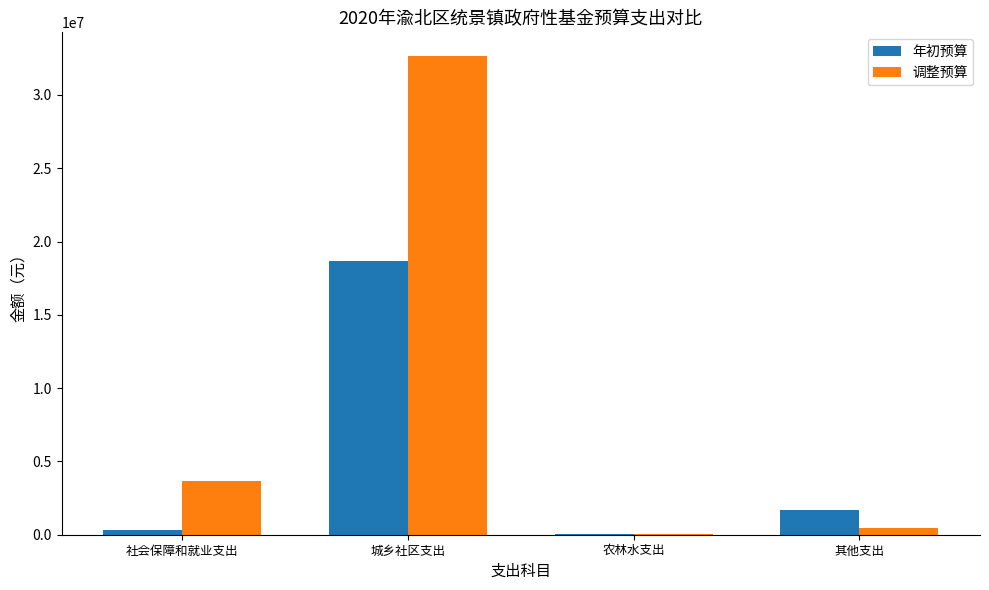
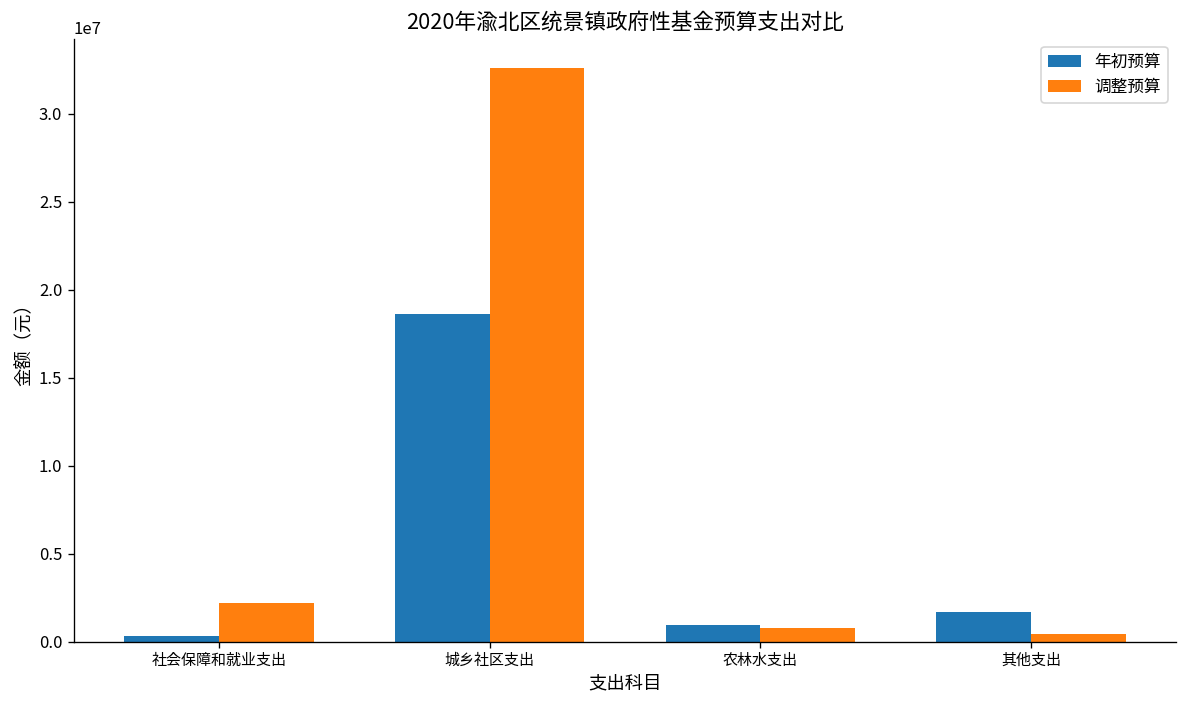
  {
    "年初预算": {
      "社会保障和就业支出": 300000,
      "城乡社区支出": 18600000,
-     "农林水支出": 0,
+     "农林水支出": 1000000,
      "其他支出": 1700000
    },
    "调整预算": {
-     "社会保障和就业支出": 3700000,
+     "社会保障和就业支出": 2200000,
      "城乡社区支出": 32600000,
-     "农林水支出": 100000,
+     "农林水支出": 800000,
      "其他支出": 400000
    }
  }
